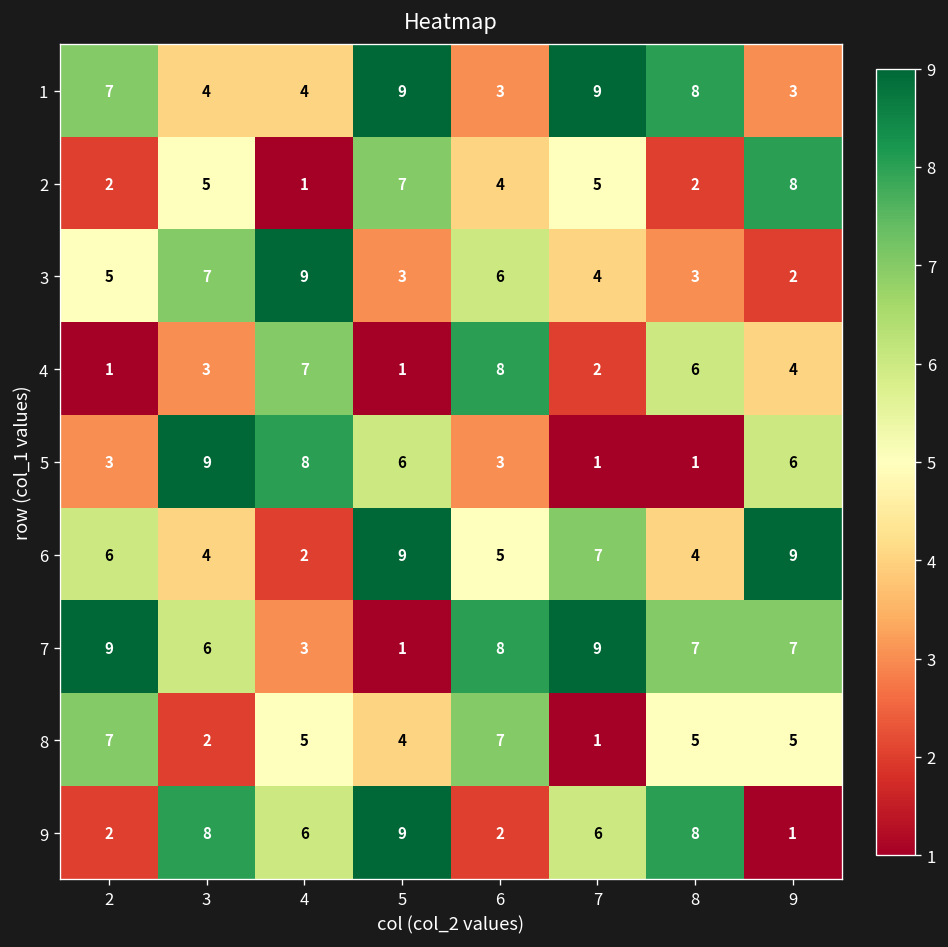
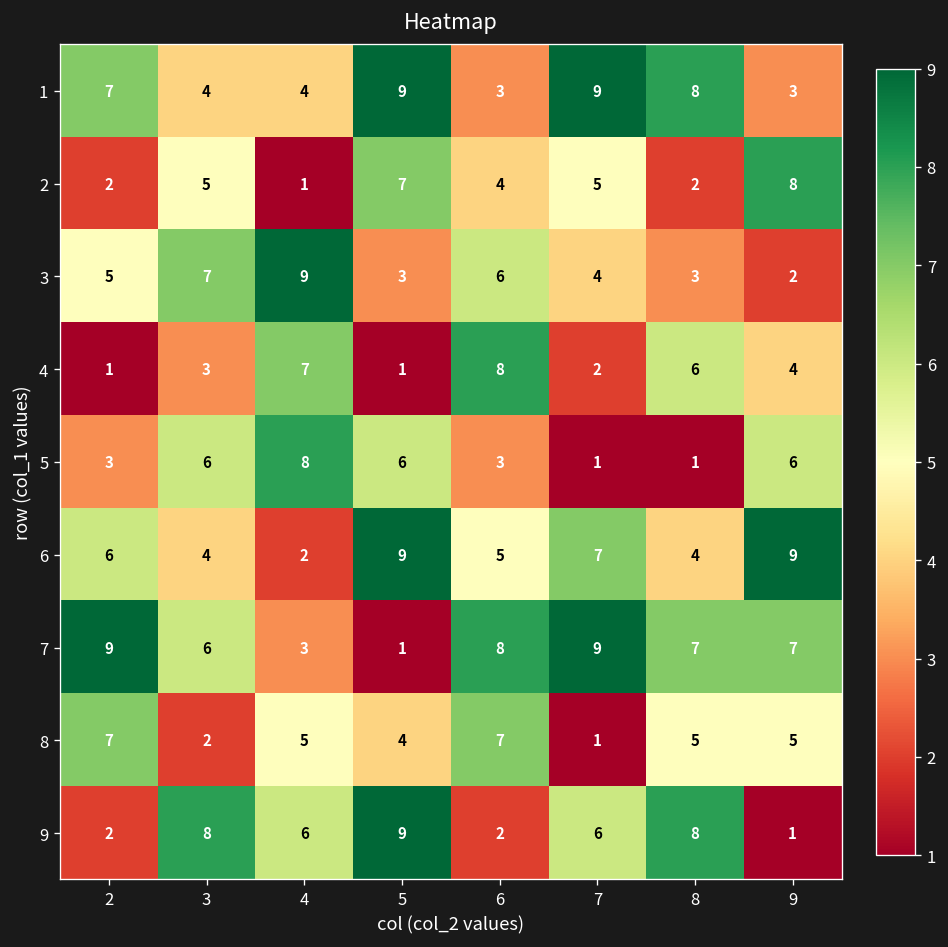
  {
    "1": {
      "2": 7,
      "3": 4,
      "4": 4,
      "5": 9,
      "6": 3,
      "7": 9,
      "8": 8,
      "9": 3
    },
    "2": {
      "2": 2,
      "3": 5,
      "4": 1,
      "5": 7,
      "6": 4,
      "7": 5,
      "8": 2,
      "9": 8
    },
    "3": {
      "2": 5,
      "3": 7,
      "4": 9,
      "5": 3,
      "6": 6,
      "7": 4,
      "8": 3,
      "9": 2
    },
    "4": {
      "2": 1,
      "3": 3,
      "4": 7,
      "5": 1,
      "6": 8,
      "7": 2,
      "8": 6,
      "9": 4
    },
    "5": {
      "2": 3,
-     "3": 9,
+     "3": 6,
      "4": 8,
      "5": 6,
      "6": 3,
      "7": 1,
      "8": 1,
      "9": 6
    },
    "6": {
      "2": 6,
      "3": 4,
      "4": 2,
      "5": 9,
      "6": 5,
      "7": 7,
      "8": 4,
      "9": 9
    },
    "7": {
      "2": 9,
      "3": 6,
      "4": 3,
      "5": 1,
      "6": 8,
      "7": 9,
      "8": 7,
      "9": 7
    },
    "8": {
      "2": 7,
      "3": 2,
      "4": 5,
      "5": 4,
      "6": 7,
      "7": 1,
      "8": 5,
      "9": 5
    },
    "9": {
      "2": 2,
      "3": 8,
      "4": 6,
      "5": 9,
      "6": 2,
      "7": 6,
      "8": 8,
      "9": 1
    }
  }
